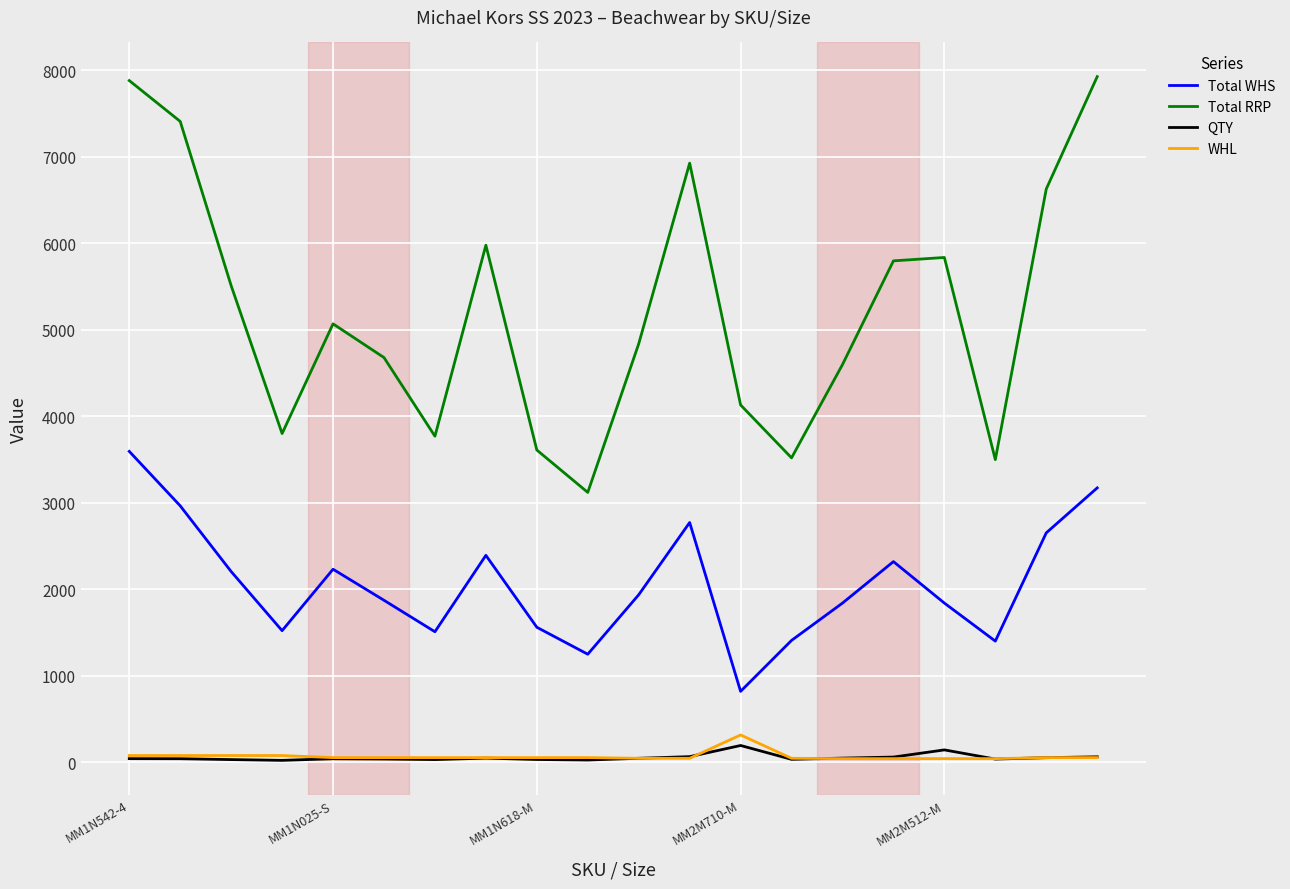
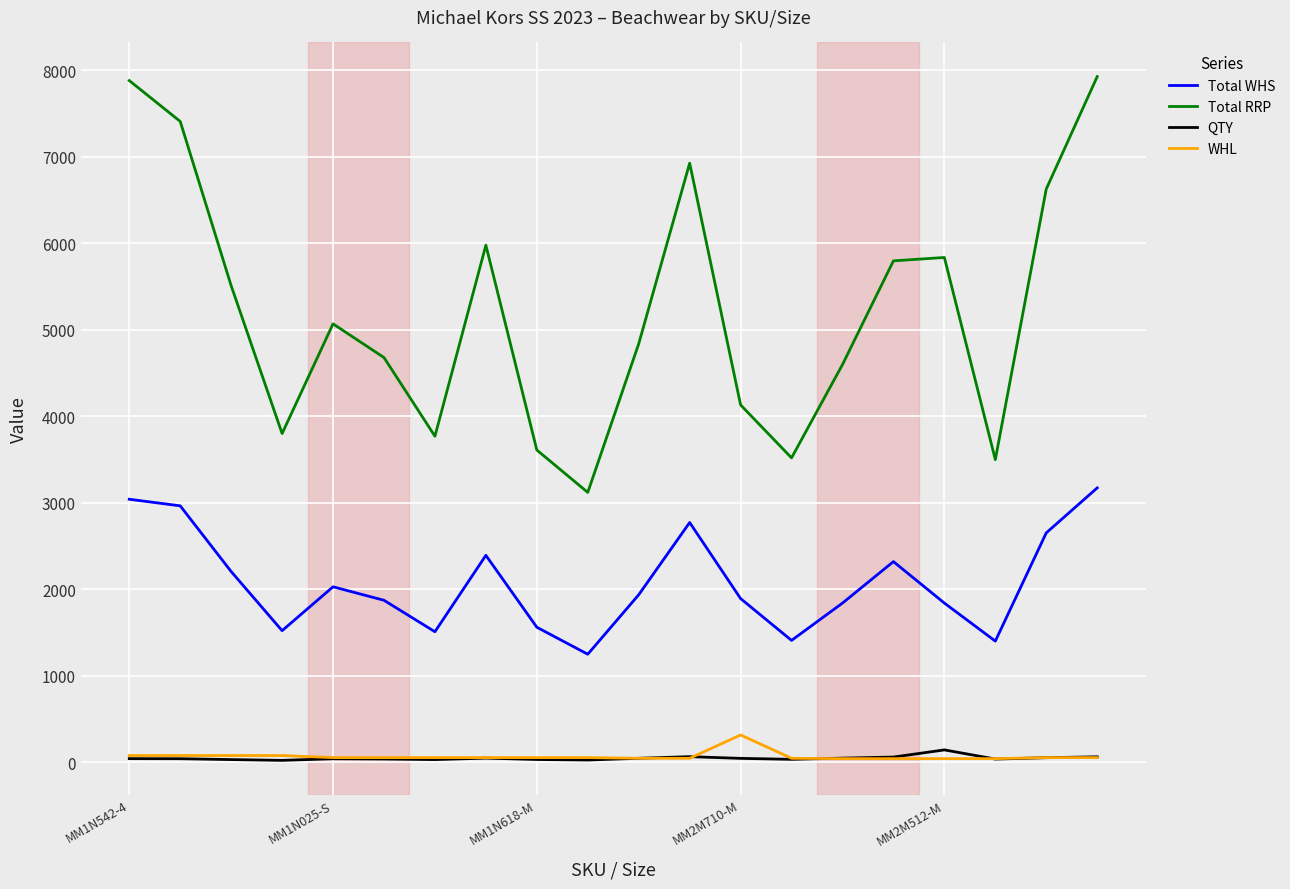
  {
    "Total WHS": {
-     "MM1N542-4": 3600,
-     "MM1N025-S": 2200,
+     "MM1N542-4": 3000,
+     "MM1N025-S": 2000,
      "MM1N618-M": 1600,
-     "MM2M710-M": 800,
+     "MM2M710-M": 1900,
      "MM2M512-M": 1800
    },
    "Total RRP": {
      "MM1N542-4": 7900,
      "MM1N025-S": 5100,
      "MM1N618-M": 3600,
      "MM2M710-M": 4100,
      "MM2M512-M": 5800
    },
    "QTY": {
      "MM1N542-4": 0,
-     "MM2M710-M": 200,
+     "MM2M710-M": 0,
      "MM2M512-M": 100
    },
    "WHL": {
      "MM1N542-4": 100,
      "MM2M710-M": 300,
      "MM2M512-M": 0
    }
  }
